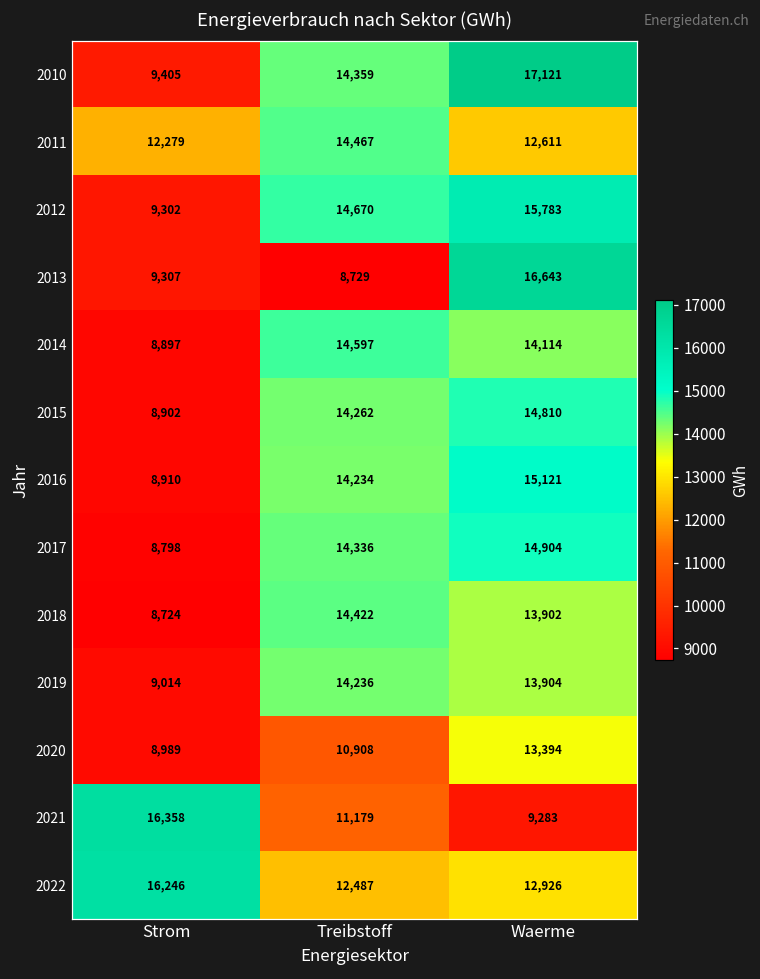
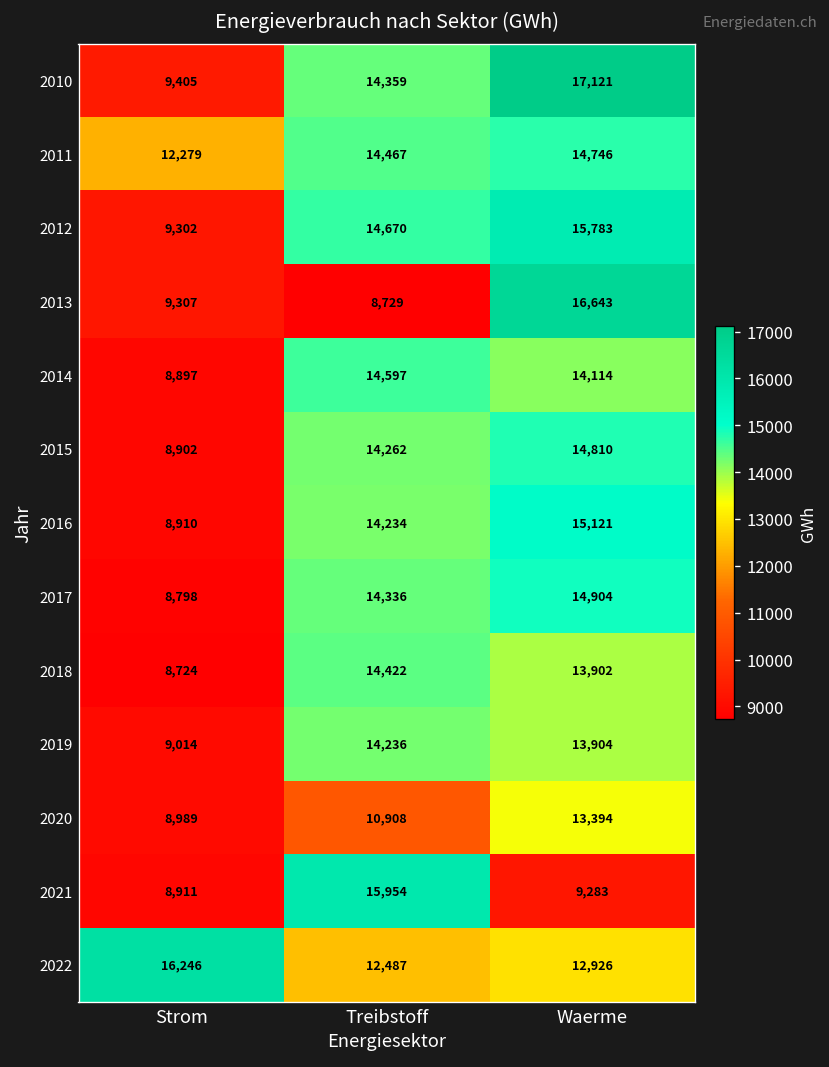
  {
    "2010": {
      "Strom": "9,405",
      "Treibstoff": "14,359",
      "Waerme": "17,121"
    },
    "2011": {
      "Strom": "12,279",
      "Treibstoff": "14,467",
-     "Waerme": "12,611"
+     "Waerme": "14,746"
    },
    "2012": {
      "Strom": "9,302",
      "Treibstoff": "14,670",
      "Waerme": "15,783"
    },
    "2013": {
      "Strom": "9,307",
      "Treibstoff": "8,729",
      "Waerme": "16,643"
    },
    "2014": {
      "Strom": "8,897",
      "Treibstoff": "14,597",
      "Waerme": "14,114"
    },
    "2015": {
      "Strom": "8,902",
      "Treibstoff": "14,262",
      "Waerme": "14,810"
    },
    "2016": {
      "Strom": "8,910",
      "Treibstoff": "14,234",
      "Waerme": "15,121"
    },
    "2017": {
      "Strom": "8,798",
      "Treibstoff": "14,336",
      "Waerme": "14,904"
    },
    "2018": {
      "Strom": "8,724",
      "Treibstoff": "14,422",
      "Waerme": "13,902"
    },
    "2019": {
      "Strom": "9,014",
      "Treibstoff": "14,236",
      "Waerme": "13,904"
    },
    "2020": {
      "Strom": "8,989",
      "Treibstoff": "10,908",
      "Waerme": "13,394"
    },
    "2021": {
-     "Strom": "16,358",
-     "Treibstoff": "11,179",
+     "Strom": "8,911",
+     "Treibstoff": "15,954",
      "Waerme": "9,283"
    },
    "2022": {
      "Strom": "16,246",
      "Treibstoff": "12,487",
      "Waerme": "12,926"
    }
  }
